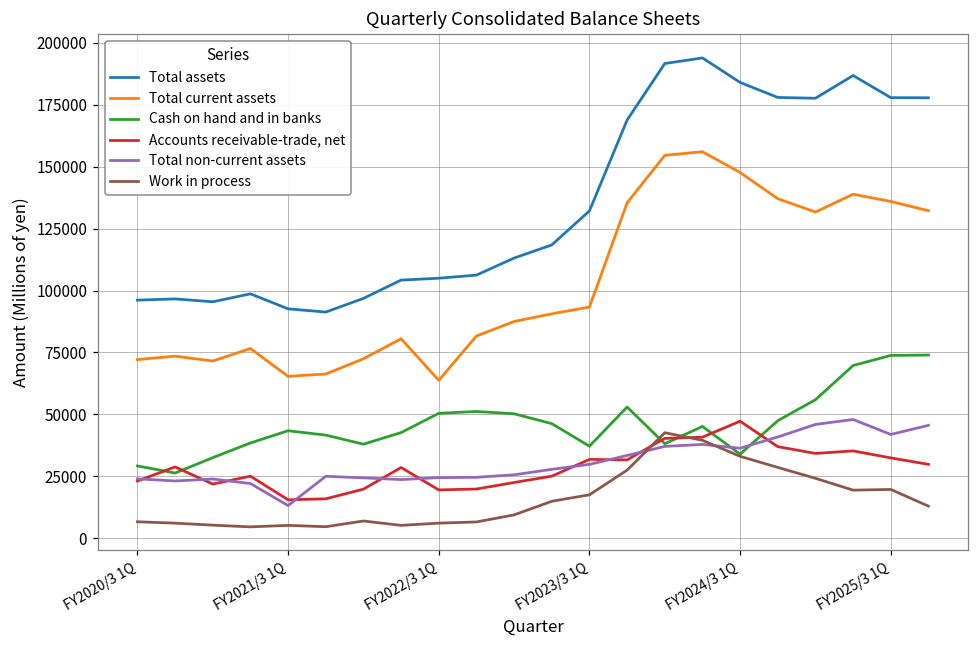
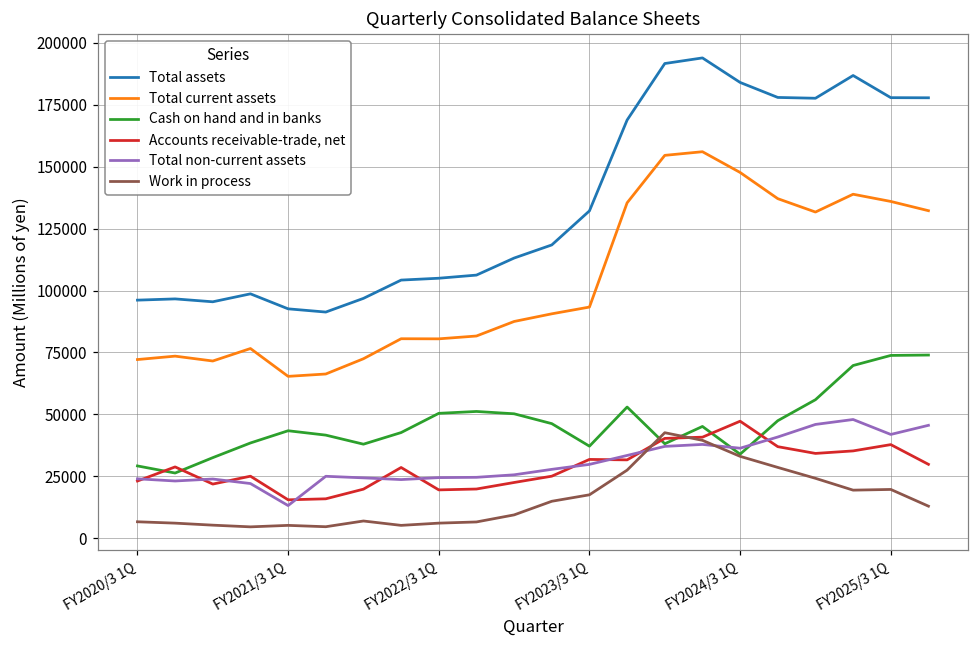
  {
    "Total assets": {
      "FY2020/3 1Q": 96000,
      "FY2021/3 1Q": 93000,
      "FY2022/3 1Q": 105000,
      "FY2023/3 1Q": 132000,
      "FY2024/3 1Q": 184000,
      "FY2025/3 1Q": 178000
    },
    "Total current assets": {
      "FY2020/3 1Q": 72000,
      "FY2021/3 1Q": 65000,
-     "FY2022/3 1Q": 64000,
+     "FY2022/3 1Q": 81000,
      "FY2023/3 1Q": 93000,
      "FY2024/3 1Q": 148000,
      "FY2025/3 1Q": 136000
    },
    "Cash on hand and in banks": {
      "FY2020/3 1Q": 29000,
      "FY2021/3 1Q": 43000,
      "FY2022/3 1Q": 50000,
      "FY2023/3 1Q": 37000,
      "FY2025/3 1Q": 74000
    },
    "Accounts receivable-trade, net": {
      "FY2021/3 1Q": 16000,
      "FY2022/3 1Q": 20000,
      "FY2023/3 1Q": 32000,
      "FY2024/3 1Q": 47000,
-     "FY2025/3 1Q": 32000
+     "FY2025/3 1Q": 38000
    },
    "Total non-current assets": {
      "FY2021/3 1Q": 13000,
      "FY2022/3 1Q": 24000,
      "FY2023/3 1Q": 30000,
      "FY2024/3 1Q": 36000,
      "FY2025/3 1Q": 42000
    },
    "Work in process": {
      "FY2020/3 1Q": 7000,
      "FY2021/3 1Q": 5000,
      "FY2022/3 1Q": 6000,
      "FY2023/3 1Q": 18000,
      "FY2025/3 1Q": 20000
    }
  }
